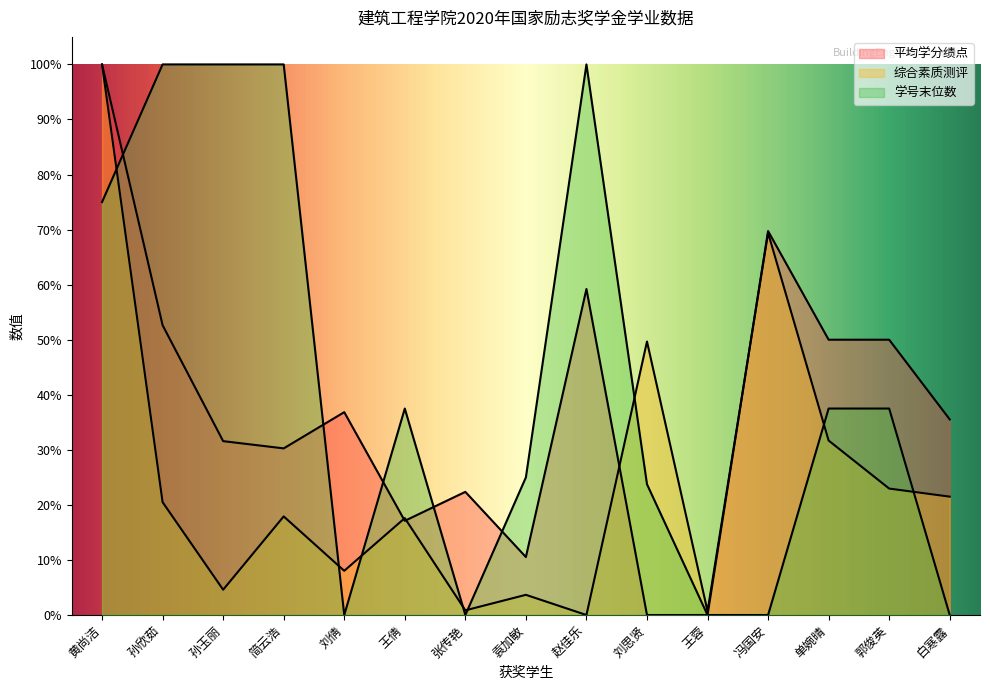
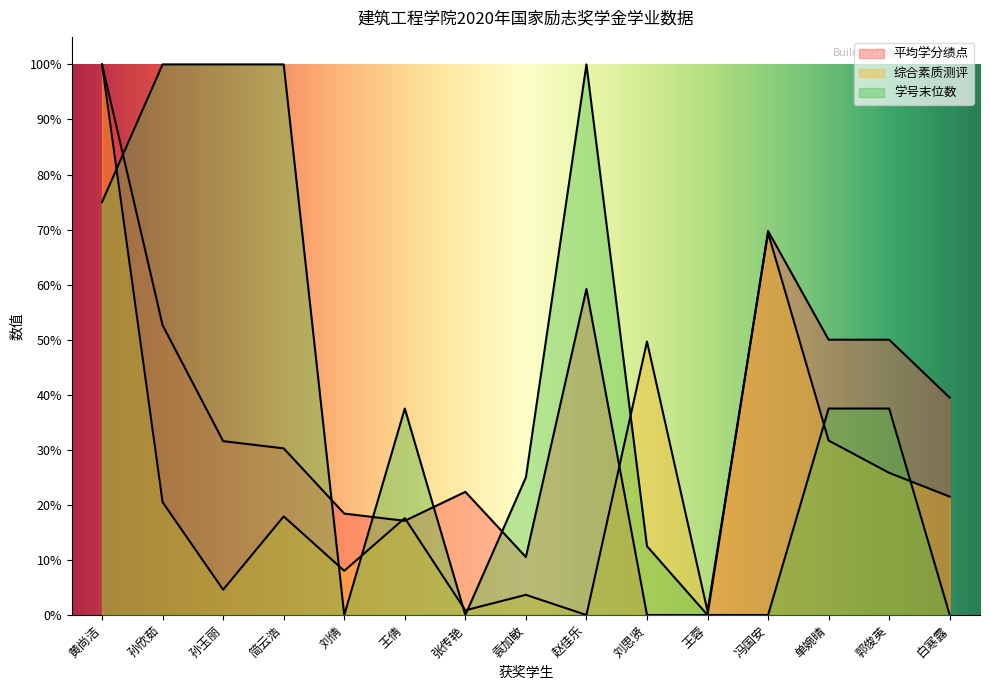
  {
    "平均学分绩点": {
      "孙欣茹": "53%",
      "孙玉丽": "32%",
      "简云浩": "30%",
-     "刘倩": "37%",
+     "刘倩": "18%",
      "王倩": "17%",
      "张传艳": "22%",
      "袁加敏": "11%",
      "赵佳乐": "59%",
      "刘思贤": "0%",
      "单婉晴": "50%",
      "郭俊英": "50%",
-     "白寒露": "36%"
+     "白寒露": "39%"
    },
    "综合素质测评": {
      "孙欣茹": "20%",
      "孙玉丽": "5%",
      "简云浩": "18%",
      "刘倩": "8%",
      "王倩": "18%",
      "张传艳": "1%",
      "袁加敏": "4%",
      "赵佳乐": "0%",
      "刘思贤": "50%",
      "王蓉": "1%",
      "单婉晴": "32%",
-     "郭俊英": "23%",
+     "郭俊英": "26%",
      "白寒露": "21%"
    },
    "学号末位数": {
      "黄尚洁": "75%",
      "孙欣茹": "100%",
      "孙玉丽": "100%",
      "简云浩": "100%",
      "刘倩": "0%",
      "王倩": "38%",
      "张传艳": "0%",
      "袁加敏": "25%",
      "赵佳乐": "100%",
-     "刘思贤": "24%",
+     "刘思贤": "13%",
      "冯国安": "0%",
      "单婉晴": "38%",
      "郭俊英": "38%",
      "白寒露": "0%"
    }
  }
